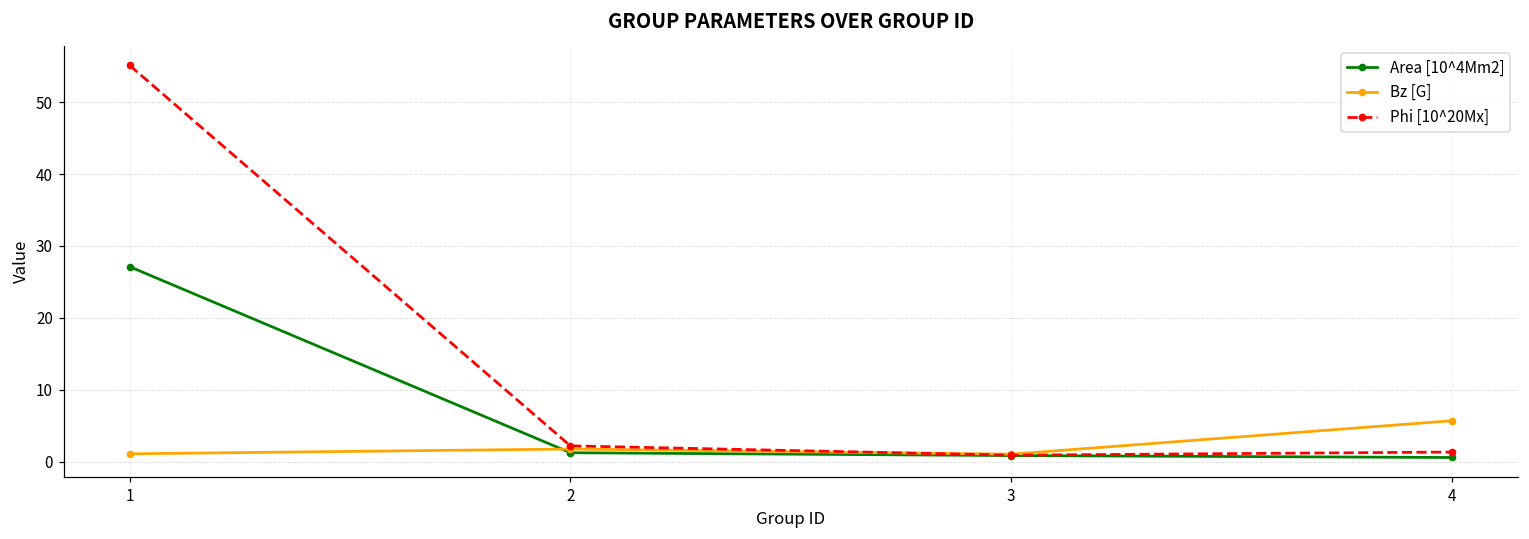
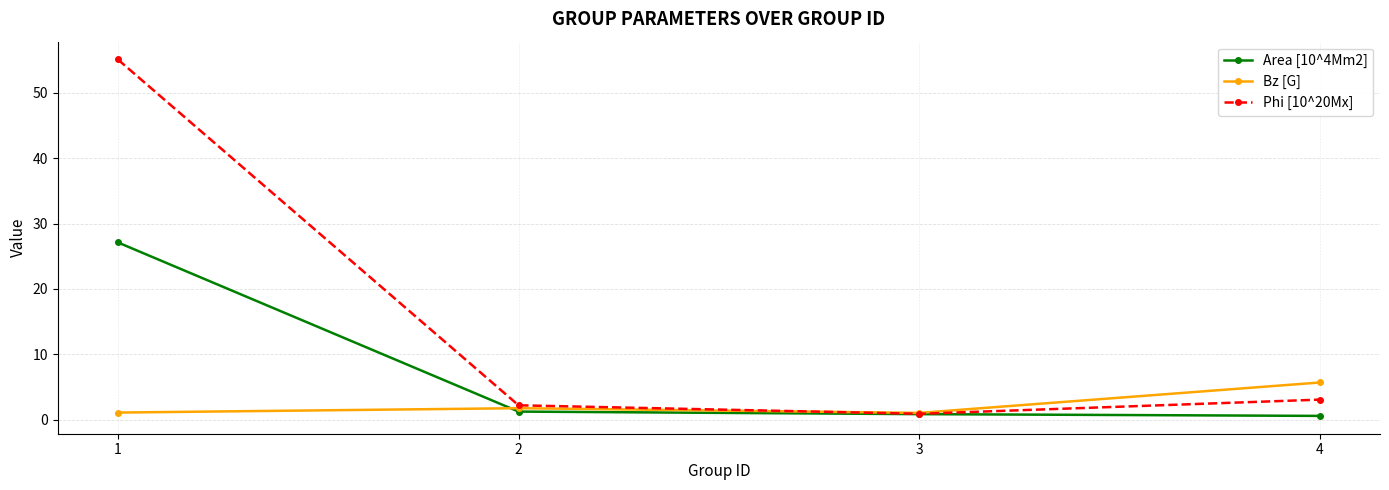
  {
    "Area [10^4Mm2]": {
      "1": 27,
      "2": 1,
      "4": 1
    },
    "Bz [G]": {
      "1": 1,
      "2": 2,
      "4": 6
    },
    "Phi [10^20Mx]": {
      "1": 55,
      "2": 2,
-     "4": 1
+     "4": 3
    }
  }
